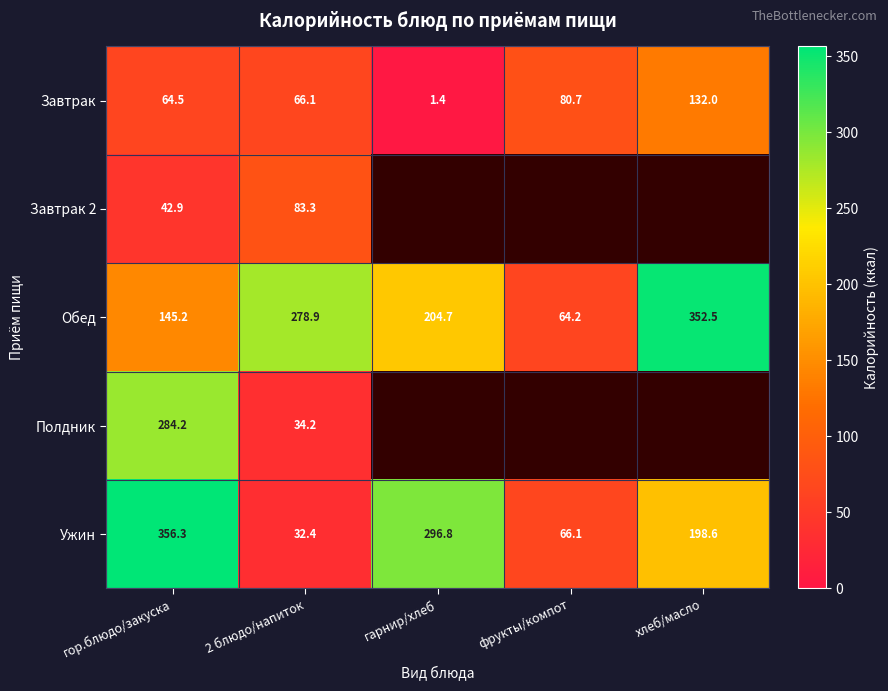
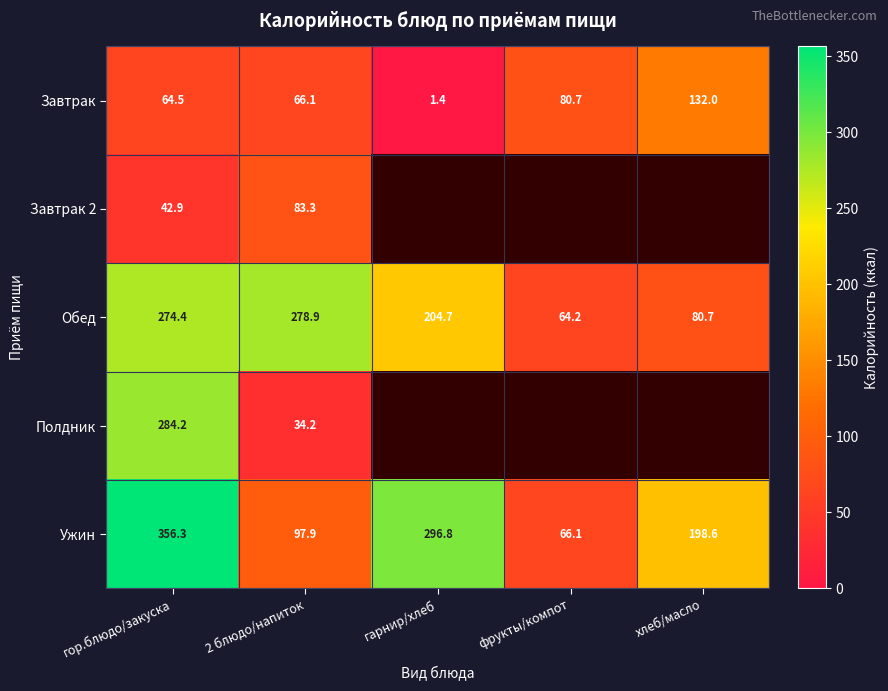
  {
    "Завтрак": {
      "гор.блюдо/закуска": 64.5,
      "2 блюдо/напиток": 66.1,
      "гарнир/хлеб": 1.4,
      "фрукты/компот": 80.7,
      "хлеб/масло": 132.0
    },
    "Завтрак 2": {
      "гор.блюдо/закуска": 42.9,
      "2 блюдо/напиток": 83.3
    },
    "Обед": {
-     "гор.блюдо/закуска": 145.2,
+     "гор.блюдо/закуска": 274.4,
      "2 блюдо/напиток": 278.9,
      "гарнир/хлеб": 204.7,
      "фрукты/компот": 64.2,
-     "хлеб/масло": 352.5
+     "хлеб/масло": 80.7
    },
    "Полдник": {
      "гор.блюдо/закуска": 284.2,
      "2 блюдо/напиток": 34.2
    },
    "Ужин": {
      "гор.блюдо/закуска": 356.3,
-     "2 блюдо/напиток": 32.4,
+     "2 блюдо/напиток": 97.9,
      "гарнир/хлеб": 296.8,
      "фрукты/компот": 66.1,
      "хлеб/масло": 198.6
    }
  }
